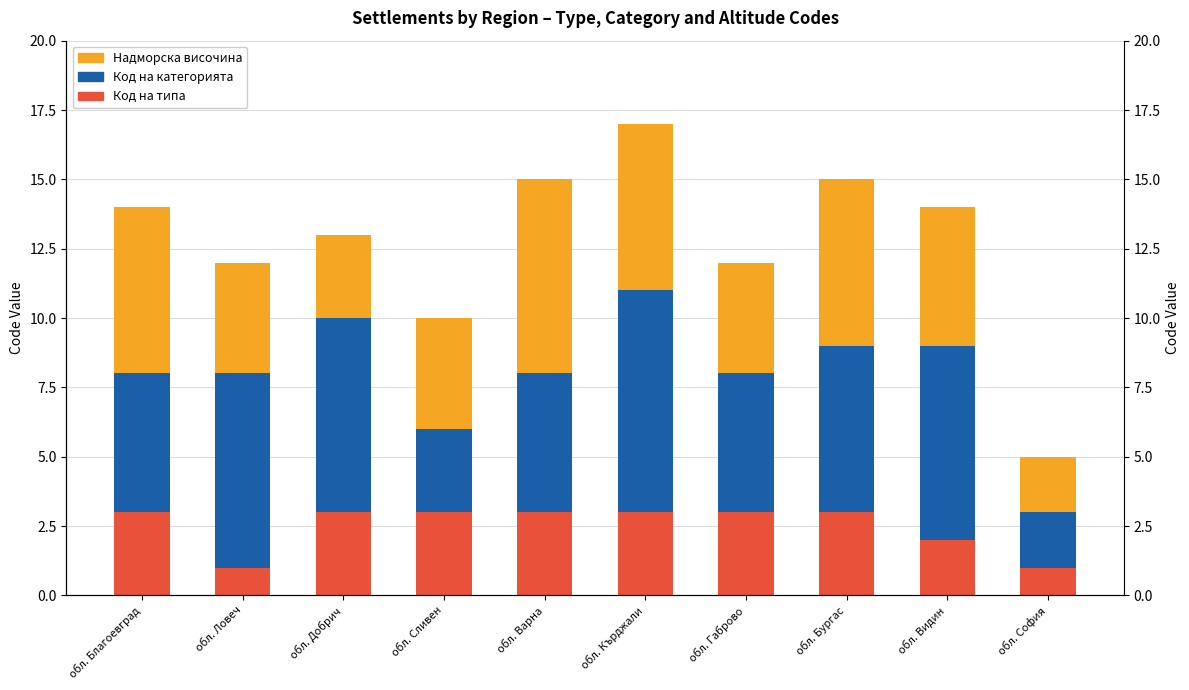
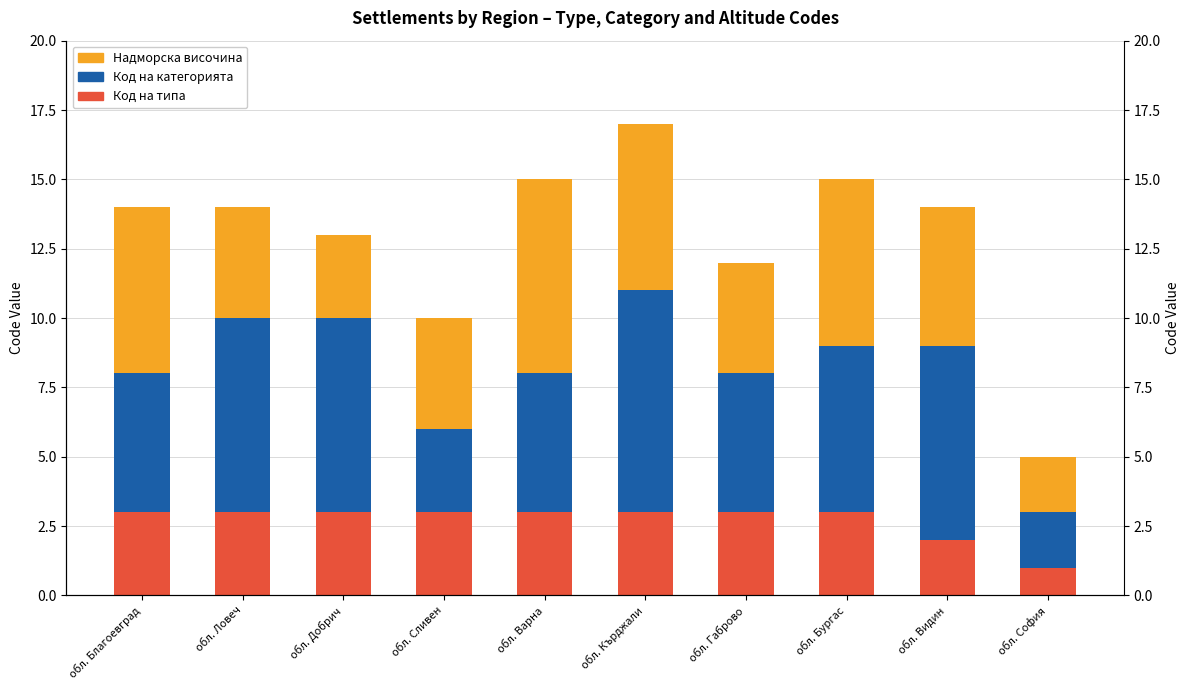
  {
    "Код на типа": {
      "обл. Благоевград": 3,
-     "обл. Ловеч": 1,
+     "обл. Ловеч": 3,
      "обл. Добрич": 3,
      "обл. Сливен": 3,
      "обл. Варна": 3,
      "обл. Кърджали": 3,
      "обл. Габрово": 3,
      "обл. Бургас": 3,
      "обл. Видин": 2,
      "обл. София": 1
    },
    "Код на категорията": {
      "обл. Благоевград": 5,
      "обл. Ловеч": 7,
      "обл. Добрич": 7,
      "обл. Сливен": 3,
      "обл. Варна": 5,
      "обл. Кърджали": 8,
      "обл. Габрово": 5,
      "обл. Бургас": 6,
      "обл. Видин": 7,
      "обл. София": 2
    },
    "Надморска височина": {
      "обл. Благоевград": 6,
      "обл. Ловеч": 4,
      "обл. Добрич": 3,
      "обл. Сливен": 4,
      "обл. Варна": 7,
      "обл. Кърджали": 6,
      "обл. Габрово": 4,
      "обл. Бургас": 6,
      "обл. Видин": 5,
      "обл. София": 2
    }
  }
